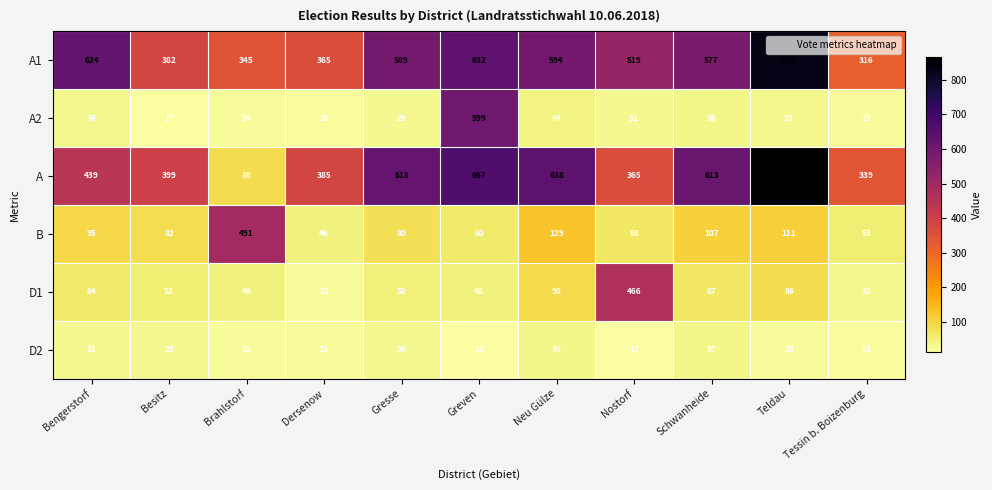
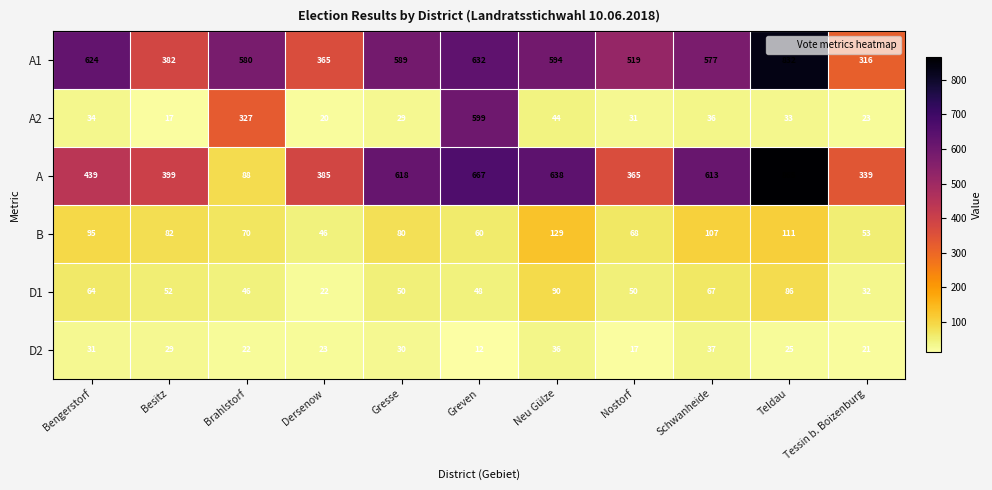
  {
    "A1": {
      "Bengerstorf": 624,
      "Besitz": 382,
-     "Brahlstorf": 345,
+     "Brahlstorf": 580,
      "Dersenow": 365,
      "Gresse": 589,
      "Greven": 632,
      "Neu Gülze": 594,
      "Nostorf": 519,
      "Schwanheide": 577,
      "Tessin b. Boizenburg": 316
    },
    "A2": {
      "Bengerstorf": 34,
      "Besitz": 17,
-     "Brahlstorf": 24,
+     "Brahlstorf": 327,
      "Dersenow": 20,
      "Gresse": 29,
      "Greven": 599,
      "Neu Gülze": 44,
      "Nostorf": 31,
      "Schwanheide": 36,
      "Teldau": 33,
      "Tessin b. Boizenburg": 23
    },
    "A": {
      "Bengerstorf": 439,
      "Besitz": 399,
      "Brahlstorf": 88,
      "Dersenow": 385,
      "Gresse": 618,
      "Greven": 667,
      "Neu Gülze": 638,
      "Nostorf": 365,
      "Schwanheide": 613,
      "Tessin b. Boizenburg": 339
    },
    "B": {
      "Bengerstorf": 95,
      "Besitz": 82,
-     "Brahlstorf": 491,
+     "Brahlstorf": 70,
      "Dersenow": 46,
      "Gresse": 80,
      "Greven": 60,
      "Neu Gülze": 129,
      "Nostorf": 68,
      "Schwanheide": 107,
      "Teldau": 111,
      "Tessin b. Boizenburg": 53
    },
    "D1": {
      "Bengerstorf": 64,
      "Besitz": 52,
      "Brahlstorf": 46,
      "Dersenow": 22,
      "Gresse": 50,
      "Greven": 48,
      "Neu Gülze": 90,
-     "Nostorf": 466,
+     "Nostorf": 50,
      "Schwanheide": 67,
      "Teldau": 86,
      "Tessin b. Boizenburg": 32
    },
    "D2": {
      "Bengerstorf": 31,
      "Besitz": 29,
      "Brahlstorf": 22,
      "Dersenow": 23,
      "Gresse": 30,
      "Greven": 12,
      "Neu Gülze": 36,
      "Nostorf": 17,
      "Schwanheide": 37,
      "Teldau": 25,
      "Tessin b. Boizenburg": 21
    }
  }
